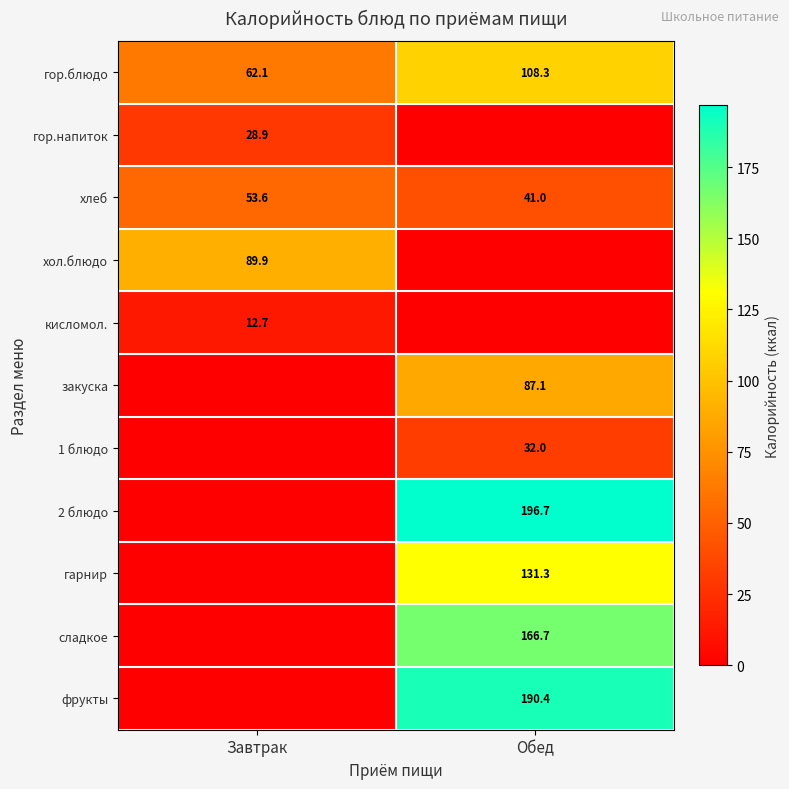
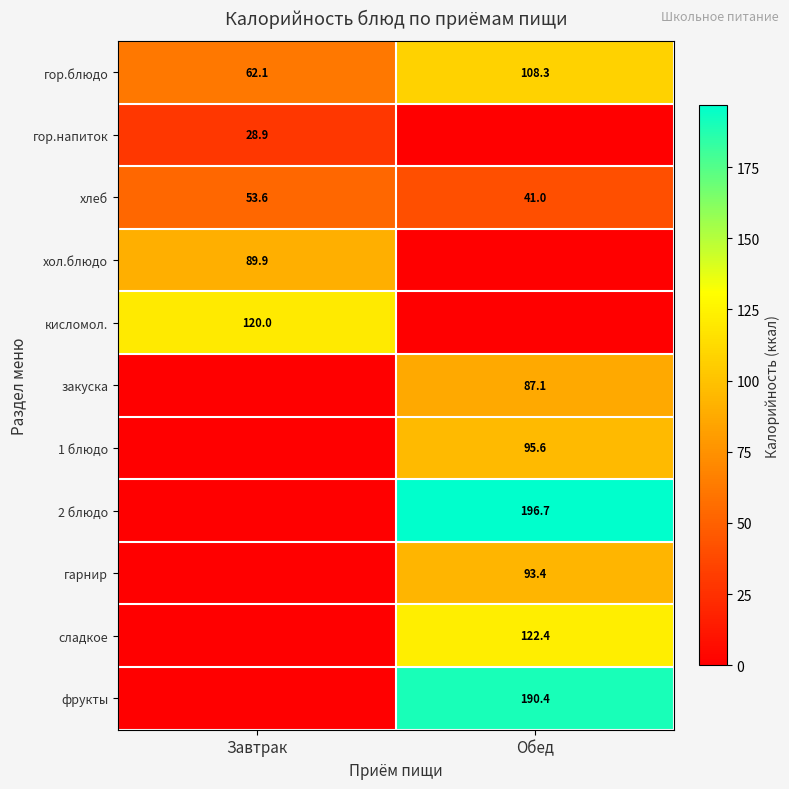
  {
    "гор.блюдо": {
      "Завтрак": 62.1,
      "Обед": 108.3
    },
    "гор.напиток": {
      "Завтрак": 28.9
    },
    "хлеб": {
      "Завтрак": 53.6,
      "Обед": 41.0
    },
    "хол.блюдо": {
      "Завтрак": 89.9
    },
    "кисломол.": {
-     "Завтрак": 12.7
+     "Завтрак": 120.0
    },
    "закуска": {
      "Обед": 87.1
    },
    "1 блюдо": {
-     "Обед": 32.0
+     "Обед": 95.6
    },
    "2 блюдо": {
      "Обед": 196.7
    },
    "гарнир": {
-     "Обед": 131.3
+     "Обед": 93.4
    },
    "сладкое": {
-     "Обед": 166.7
+     "Обед": 122.4
    },
    "фрукты": {
      "Обед": 190.4
    }
  }
